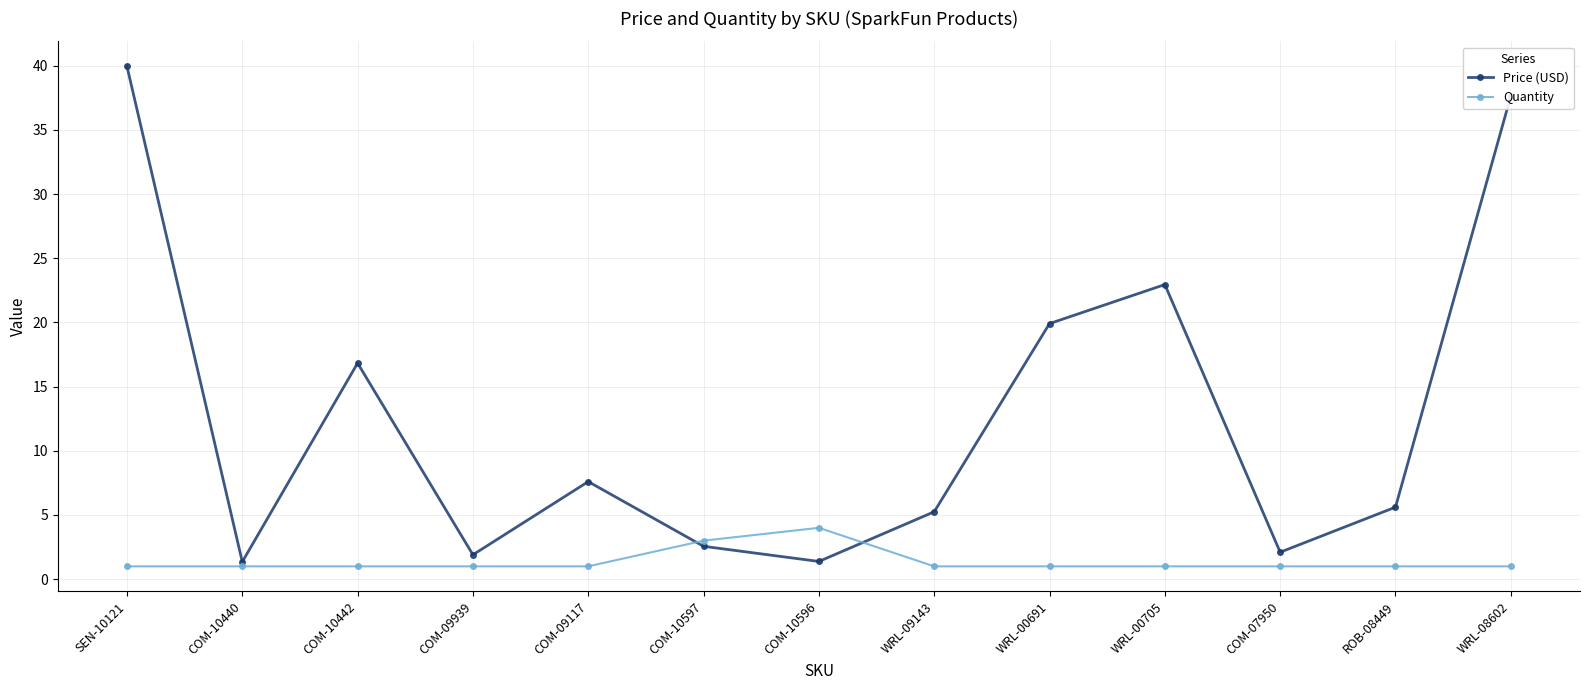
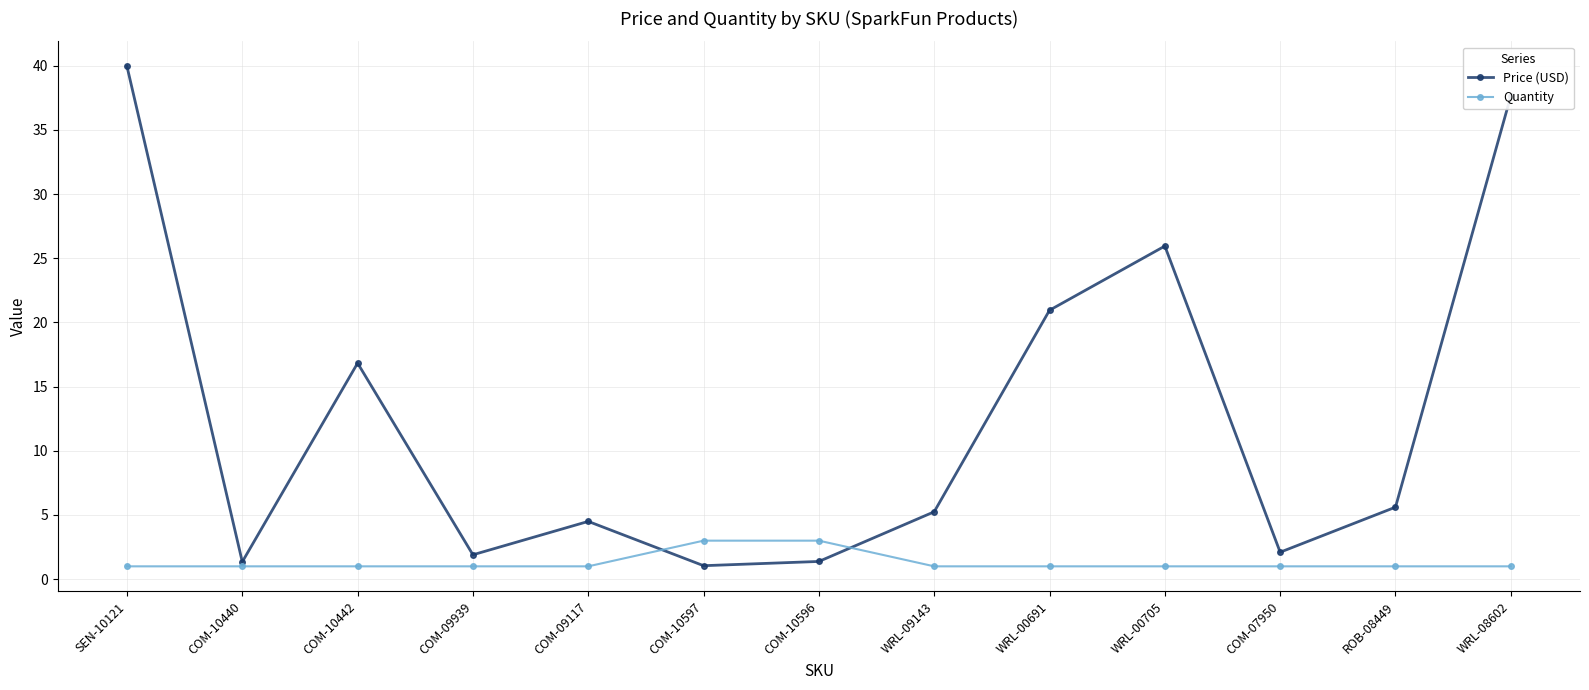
  {
    "Price (USD)": {
      "SEN-10121": 40.0,
      "COM-10440": 1.4,
      "COM-10442": 16.8,
      "COM-09939": 1.9,
-     "COM-09117": 7.6,
-     "COM-10597": 2.6,
+     "COM-09117": 4.5,
+     "COM-10597": 1.1,
      "COM-10596": 1.4,
      "WRL-09143": 5.3,
-     "WRL-00691": 19.9,
-     "WRL-00705": 23.0,
+     "WRL-00691": 21.0,
+     "WRL-00705": 26.0,
      "COM-07950": 2.1,
      "ROB-08449": 5.6
    },
    "Quantity": {
      "SEN-10121": 1,
      "COM-10440": 1,
      "COM-10442": 1,
      "COM-09939": 1,
      "COM-09117": 1,
      "COM-10597": 3,
-     "COM-10596": 4,
+     "COM-10596": 3,
      "WRL-09143": 1,
      "WRL-00691": 1,
      "WRL-00705": 1,
      "COM-07950": 1,
      "ROB-08449": 1,
      "WRL-08602": 1
    }
  }
